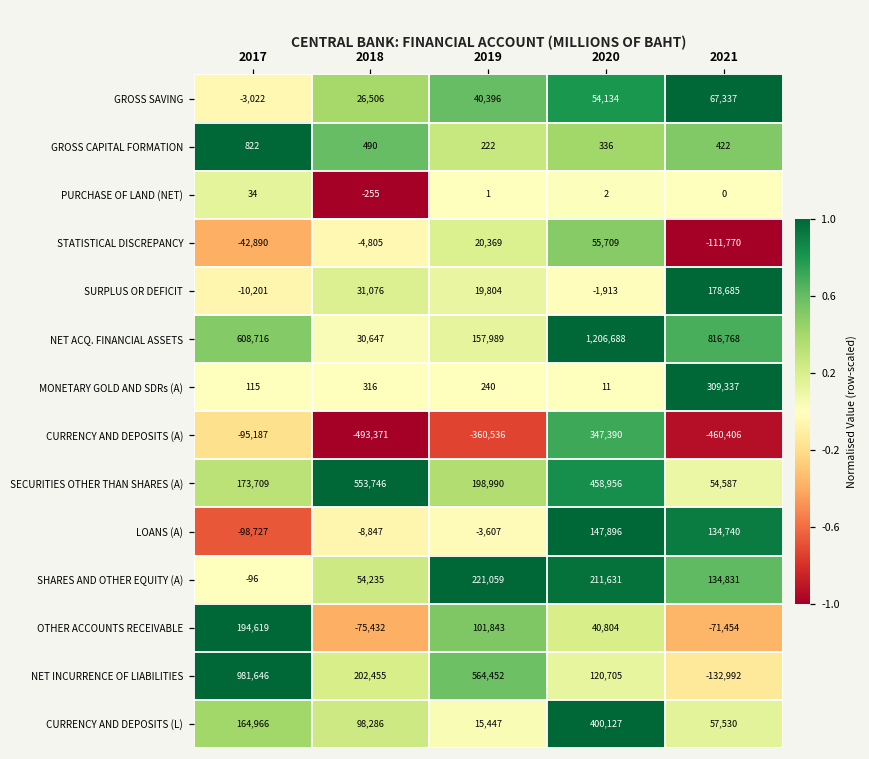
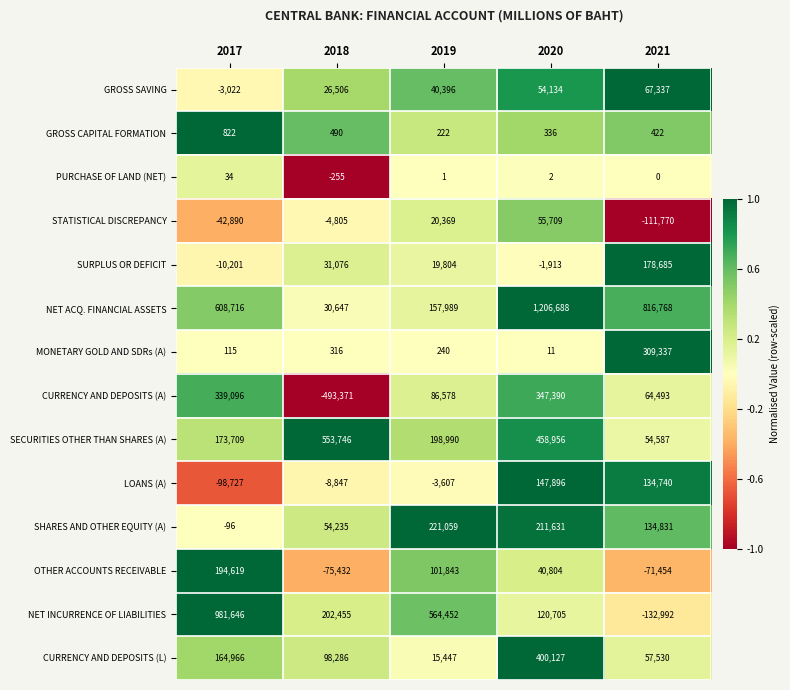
  {
    "GROSS SAVING": {
      "2017": "-3,022",
      "2018": "26,506",
      "2019": "40,396",
      "2020": "54,134",
      "2021": "67,337"
    },
    "GROSS CAPITAL FORMATION": {
      "2017": "822",
      "2018": "490",
      "2019": "222",
      "2020": "336",
      "2021": "422"
    },
    "PURCHASE OF LAND (NET)": {
      "2017": "34",
      "2018": "-255",
      "2019": "1",
      "2020": "2",
      "2021": "0"
    },
    "STATISTICAL DISCREPANCY": {
      "2017": "-42,890",
      "2018": "-4,805",
      "2019": "20,369",
      "2020": "55,709",
      "2021": "-111,770"
    },
    "SURPLUS OR DEFICIT": {
      "2017": "-10,201",
      "2018": "31,076",
      "2019": "19,804",
      "2020": "-1,913",
      "2021": "178,685"
    },
    "NET ACQ. FINANCIAL ASSETS": {
      "2017": "608,716",
      "2018": "30,647",
      "2019": "157,989",
      "2020": "1,206,688",
      "2021": "816,768"
    },
    "MONETARY GOLD AND SDRs (A)": {
      "2017": "115",
      "2018": "316",
      "2019": "240",
      "2020": "11",
      "2021": "309,337"
    },
    "CURRENCY AND DEPOSITS (A)": {
-     "2017": "-95,187",
+     "2017": "339,096",
      "2018": "-493,371",
-     "2019": "-360,536",
+     "2019": "86,578",
      "2020": "347,390",
-     "2021": "-460,406"
+     "2021": "64,493"
    },
    "SECURITIES OTHER THAN SHARES (A)": {
      "2017": "173,709",
      "2018": "553,746",
      "2019": "198,990",
      "2020": "458,956",
      "2021": "54,587"
    },
    "LOANS (A)": {
      "2017": "-98,727",
      "2018": "-8,847",
      "2019": "-3,607",
      "2020": "147,896",
      "2021": "134,740"
    },
    "SHARES AND OTHER EQUITY (A)": {
      "2017": "-96",
      "2018": "54,235",
      "2019": "221,059",
      "2020": "211,631",
      "2021": "134,831"
    },
    "OTHER ACCOUNTS RECEIVABLE": {
      "2017": "194,619",
      "2018": "-75,432",
      "2019": "101,843",
      "2020": "40,804",
      "2021": "-71,454"
    },
    "NET INCURRENCE OF LIABILITIES": {
      "2017": "981,646",
      "2018": "202,455",
      "2019": "564,452",
      "2020": "120,705",
      "2021": "-132,992"
    },
    "CURRENCY AND DEPOSITS (L)": {
      "2017": "164,966",
      "2018": "98,286",
      "2019": "15,447",
      "2020": "400,127",
      "2021": "57,530"
    }
  }
